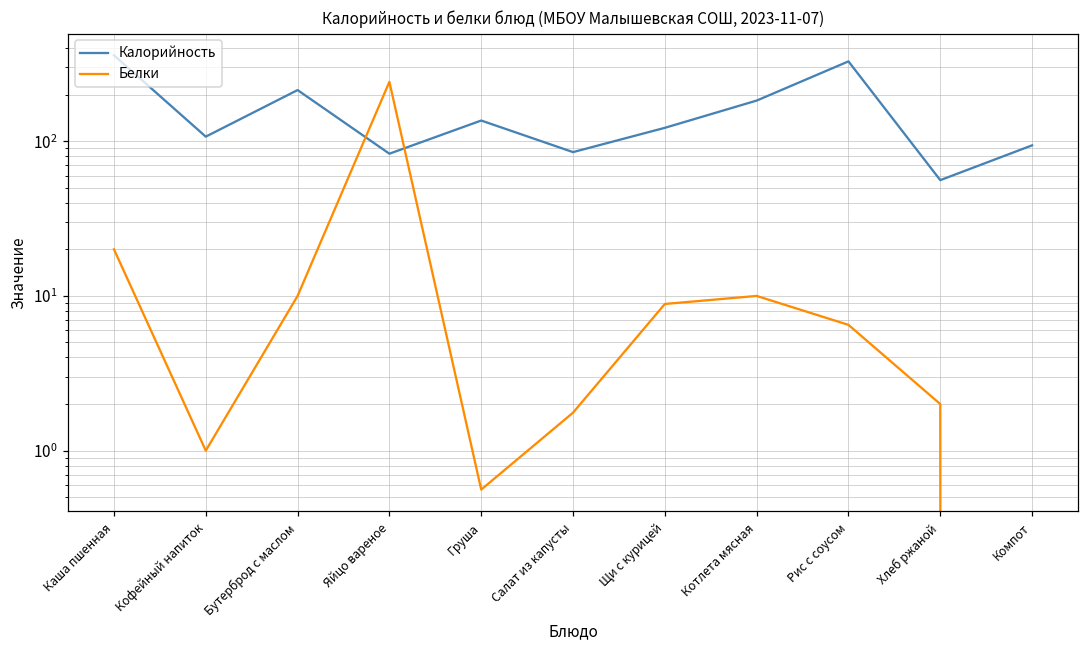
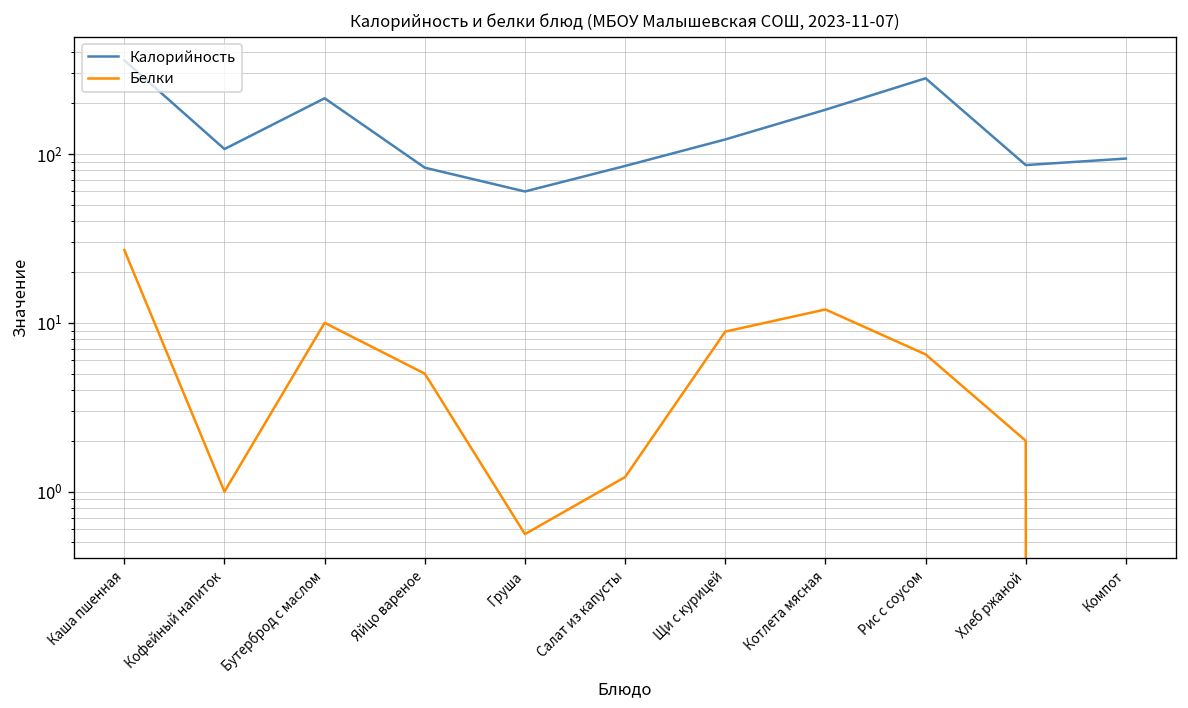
  {
    "Калорийность": {
      "Кофейный напиток": 110,
      "Бутерброд с маслом": 210,
      "Яйцо вареное": 80,
-     "Груша": 140,
+     "Груша": 60,
      "Салат из капусты": 90,
      "Щи с курицей": 120,
      "Котлета мясная": 180,
-     "Рис с соусом": 330,
-     "Хлеб ржаной": 56,
+     "Рис с соусом": 280,
+     "Хлеб ржаной": 90,
      "Компот": 90
    },
    "Белки": {
-     "Каша пшенная": 20,
+     "Каша пшенная": 27,
      "Кофейный напиток": 1.0,
      "Бутерброд с маслом": 10,
-     "Яйцо вареное": 240,
+     "Яйцо вареное": 5,
      "Груша": 0.56,
-     "Салат из капусты": 1.8,
+     "Салат из капусты": 1.2,
      "Щи с курицей": 9,
-     "Котлета мясная": 10,
+     "Котлета мясная": 12,
      "Рис с соусом": 7,
      "Хлеб ржаной": 2.0
    }
  }
